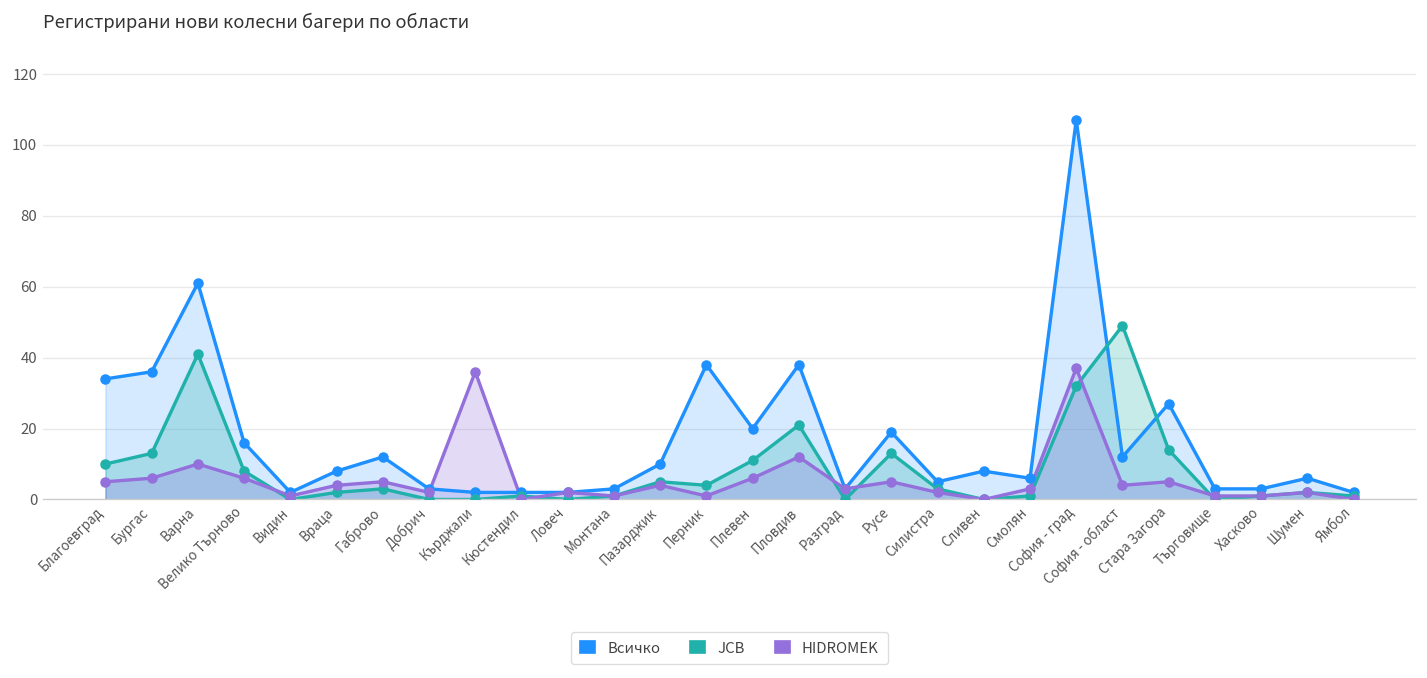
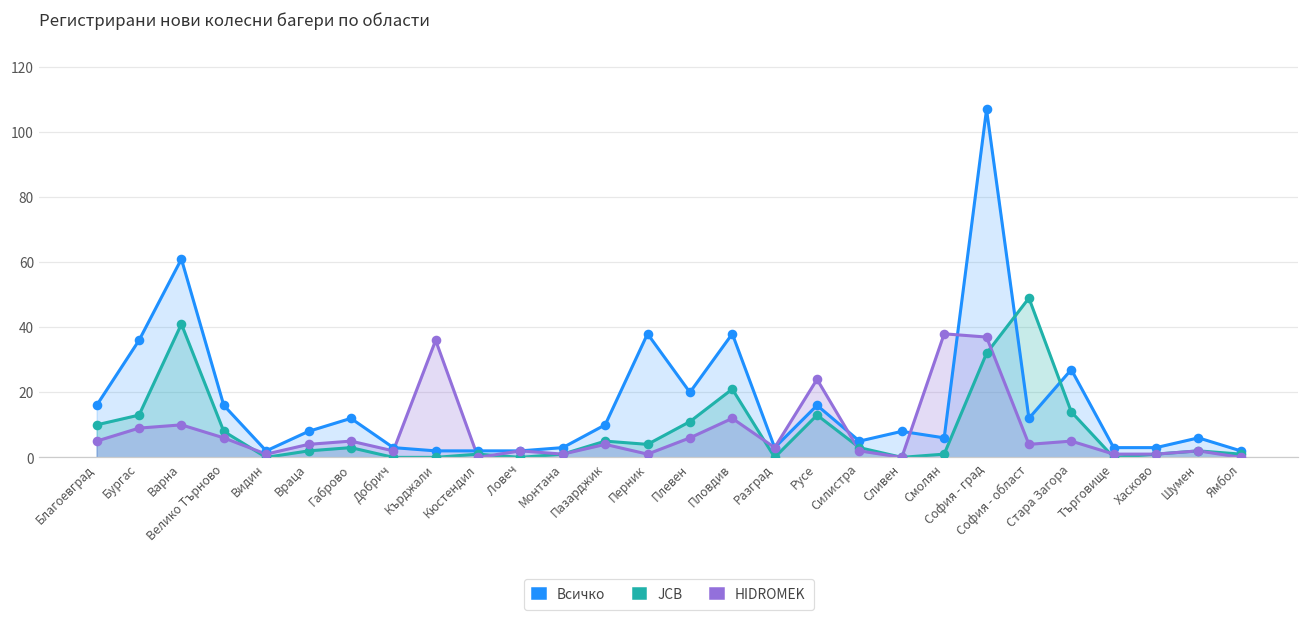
  {
    "Всичко": {
-     "Благоевград": 34,
+     "Благоевград": 16,
      "Бургас": 36,
      "Варна": 61,
      "Велико Търново": 16,
      "Видин": 2,
      "Враца": 8,
      "Габрово": 12,
      "Добрич": 3,
      "Кърджали": 2,
      "Кюстендил": 2,
      "Монтана": 3,
      "Пазарджик": 10,
      "Перник": 38,
      "Плевен": 20,
      "Пловдив": 38,
-     "Русе": 19,
+     "Русе": 16,
      "Силистра": 5,
      "Сливен": 8,
      "Смолян": 6,
      "София - град": 107,
      "София - област": 12,
      "Стара Загора": 27,
      "Търговище": 3,
      "Хасково": 3,
      "Шумен": 6,
      "Ямбол": 2
    },
    "JCB": {
      "Благоевград": 10,
      "Бургас": 13,
      "Варна": 41,
      "Велико Търново": 8,
      "Видин": 0,
      "Враца": 2,
      "Габрово": 3,
      "Добрич": 0,
      "Кърджали": 0,
      "Кюстендил": 1,
      "Ловеч": 0,
      "Пазарджик": 5,
      "Перник": 4,
      "Плевен": 11,
      "Пловдив": 21,
      "Разград": 0,
      "Русе": 13,
      "Силистра": 3,
      "Смолян": 1,
      "София - град": 32,
      "София - област": 49,
      "Стара Загора": 14,
      "Търговище": 0,
      "Ямбол": 1
    },
    "HIDROMEK": {
      "Благоевград": 5,
-     "Бургас": 6,
+     "Бургас": 9,
      "Варна": 10,
      "Велико Търново": 6,
      "Видин": 1,
      "Враца": 4,
      "Габрово": 5,
      "Добрич": 2,
      "Кърджали": 36,
      "Кюстендил": 0,
      "Пазарджик": 4,
      "Перник": 1,
      "Плевен": 6,
      "Пловдив": 12,
-     "Русе": 5,
+     "Русе": 24,
      "Силистра": 2,
-     "Смолян": 3,
+     "Смолян": 38,
      "София - град": 37,
      "София - област": 4,
      "Стара Загора": 5,
      "Търговище": 1,
      "Ямбол": 0
    }
  }
